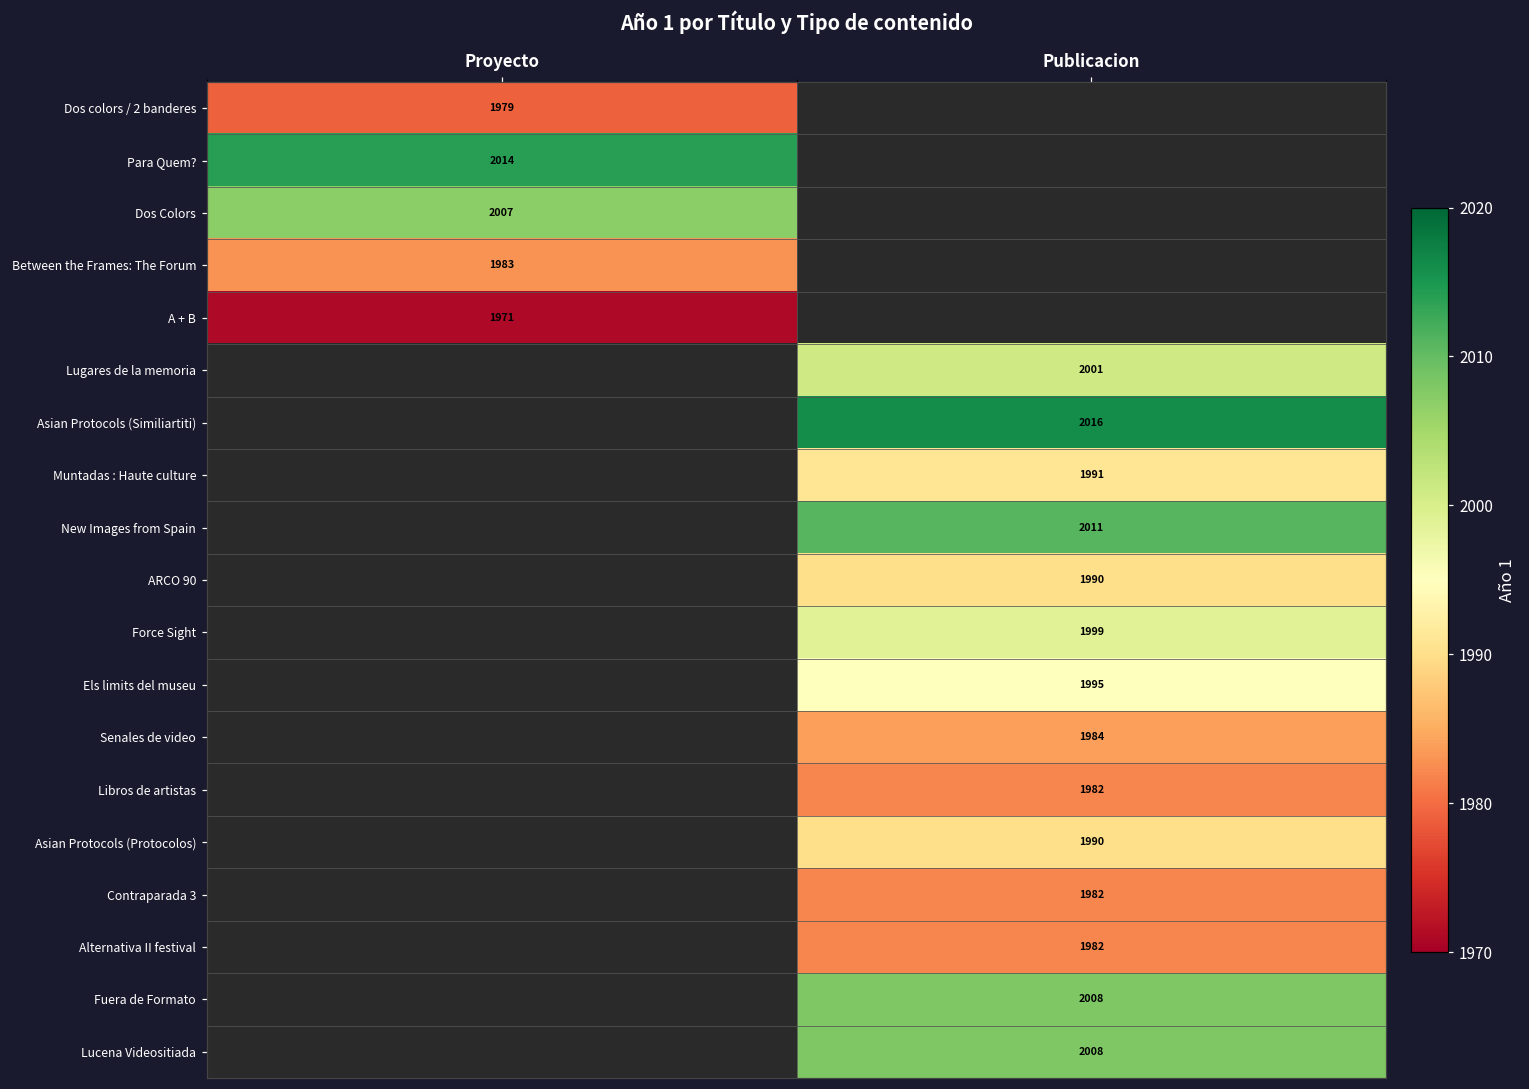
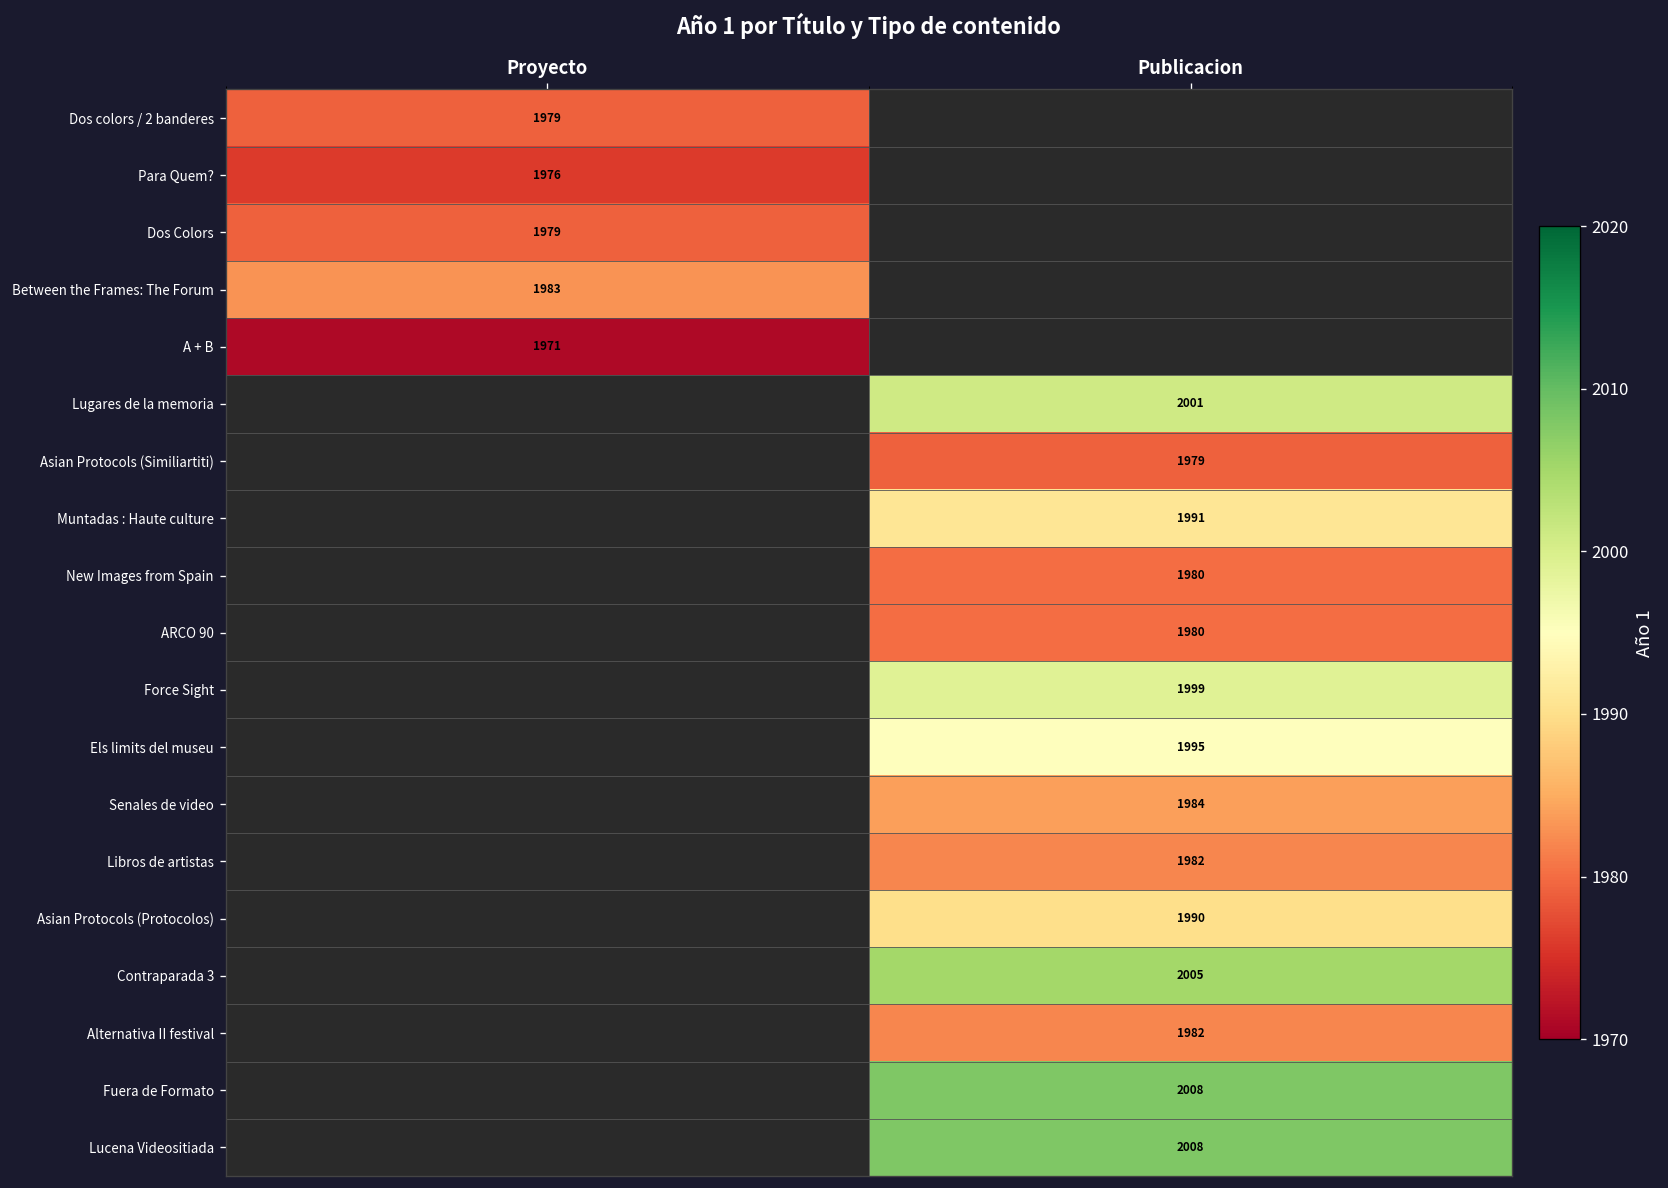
  {
    "Dos colors / 2 banderes": {
      "Proyecto": 1979
    },
    "Para Quem?": {
-     "Proyecto": 2014
+     "Proyecto": 1976
    },
    "Dos Colors": {
-     "Proyecto": 2007
+     "Proyecto": 1979
    },
    "Between the Frames: The Forum": {
      "Proyecto": 1983
    },
    "A + B": {
      "Proyecto": 1971
    },
    "Lugares de la memoria": {
      "Publicacion": 2001
    },
    "Asian Protocols (Similiartiti)": {
-     "Publicacion": 2016
+     "Publicacion": 1979
    },
    "Muntadas : Haute culture": {
      "Publicacion": 1991
    },
    "New Images from Spain": {
-     "Publicacion": 2011
+     "Publicacion": 1980
    },
    "ARCO 90": {
-     "Publicacion": 1990
+     "Publicacion": 1980
    },
    "Force Sight": {
      "Publicacion": 1999
    },
    "Els limits del museu": {
      "Publicacion": 1995
    },
    "Senales de video": {
      "Publicacion": 1984
    },
    "Libros de artistas": {
      "Publicacion": 1982
    },
    "Asian Protocols (Protocolos)": {
      "Publicacion": 1990
    },
    "Contraparada 3": {
-     "Publicacion": 1982
+     "Publicacion": 2005
    },
    "Alternativa II festival": {
      "Publicacion": 1982
    },
    "Fuera de Formato": {
      "Publicacion": 2008
    },
    "Lucena Videositiada": {
      "Publicacion": 2008
    }
  }
